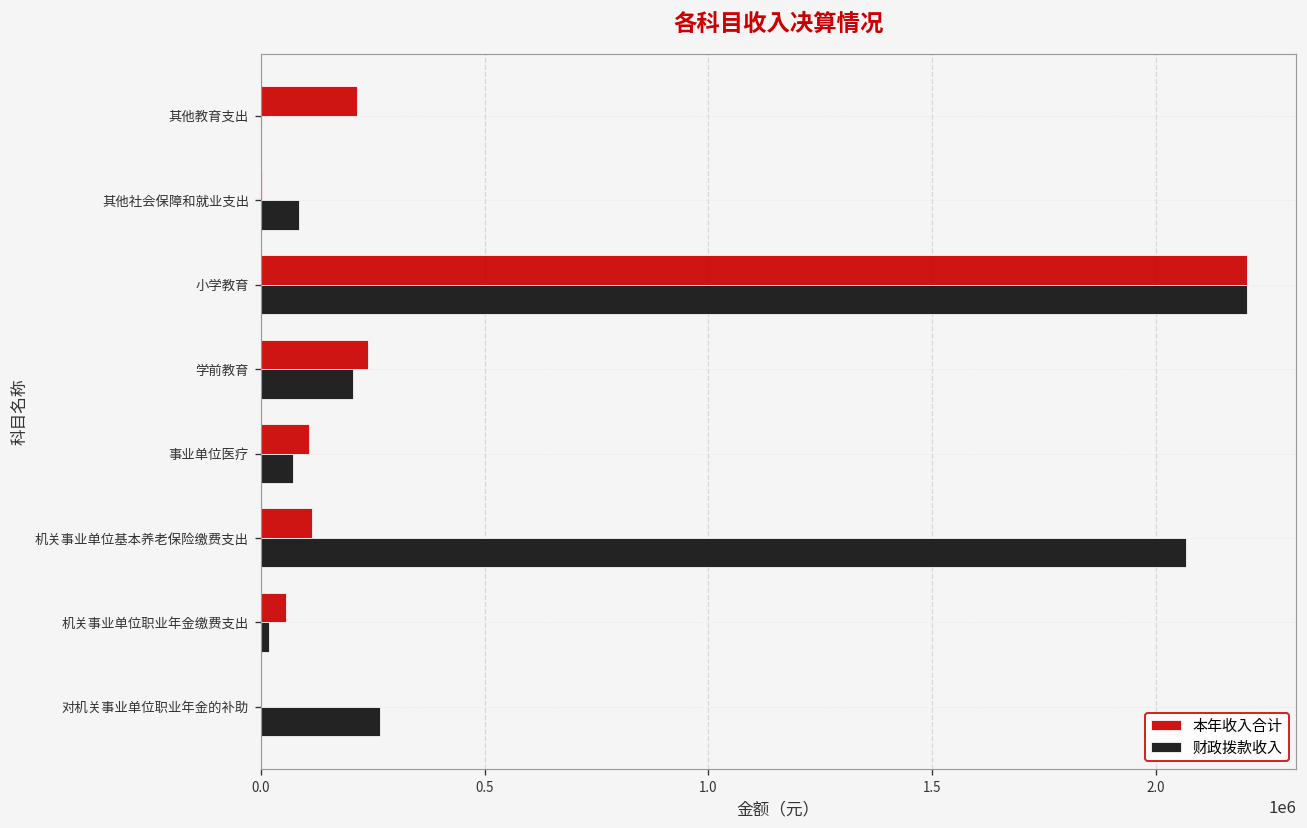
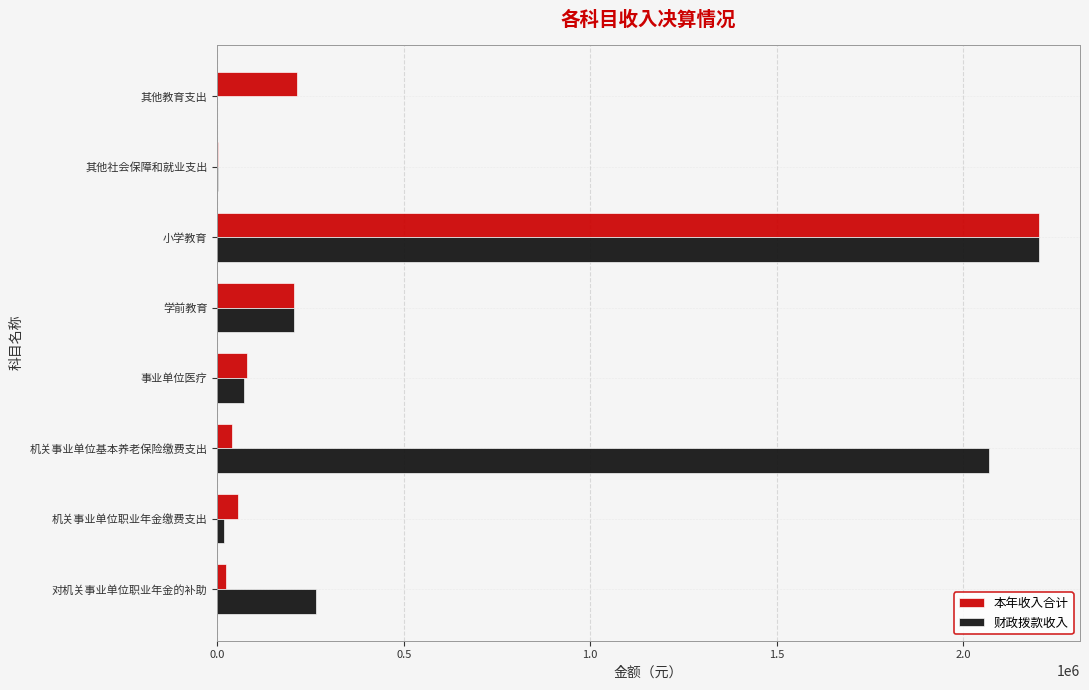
  {
    "本年收入合计": {
      "其他教育支出": 210000,
      "小学教育": 2200000,
-     "学前教育": 240000,
-     "事业单位医疗": 110000,
-     "机关事业单位基本养老保险缴费支出": 110000,
+     "学前教育": 210000,
+     "事业单位医疗": 80000,
+     "机关事业单位基本养老保险缴费支出": 40000,
      "机关事业单位职业年金缴费支出": 60000,
-     "对机关事业单位职业年金的补助": 0
+     "对机关事业单位职业年金的补助": 20000
    },
    "财政拨款收入": {
      "其他教育支出": 0,
-     "其他社会保障和就业支出": 80000,
+     "其他社会保障和就业支出": 0,
      "小学教育": 2200000,
      "学前教育": 210000,
      "事业单位医疗": 70000,
      "机关事业单位基本养老保险缴费支出": 2070000,
      "机关事业单位职业年金缴费支出": 20000,
      "对机关事业单位职业年金的补助": 270000
    }
  }
